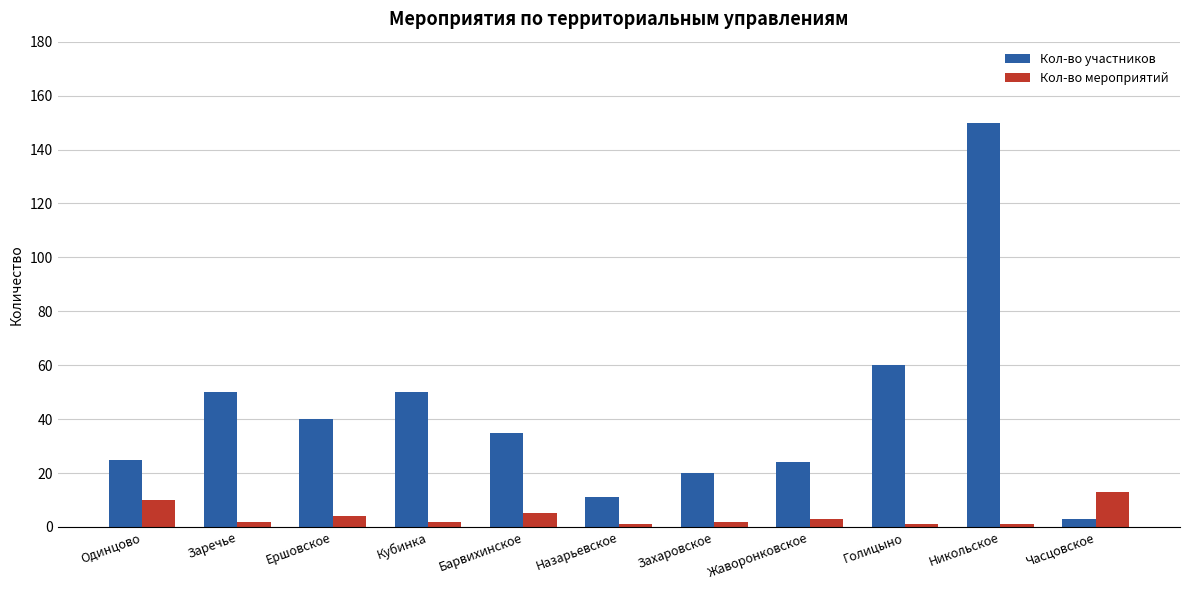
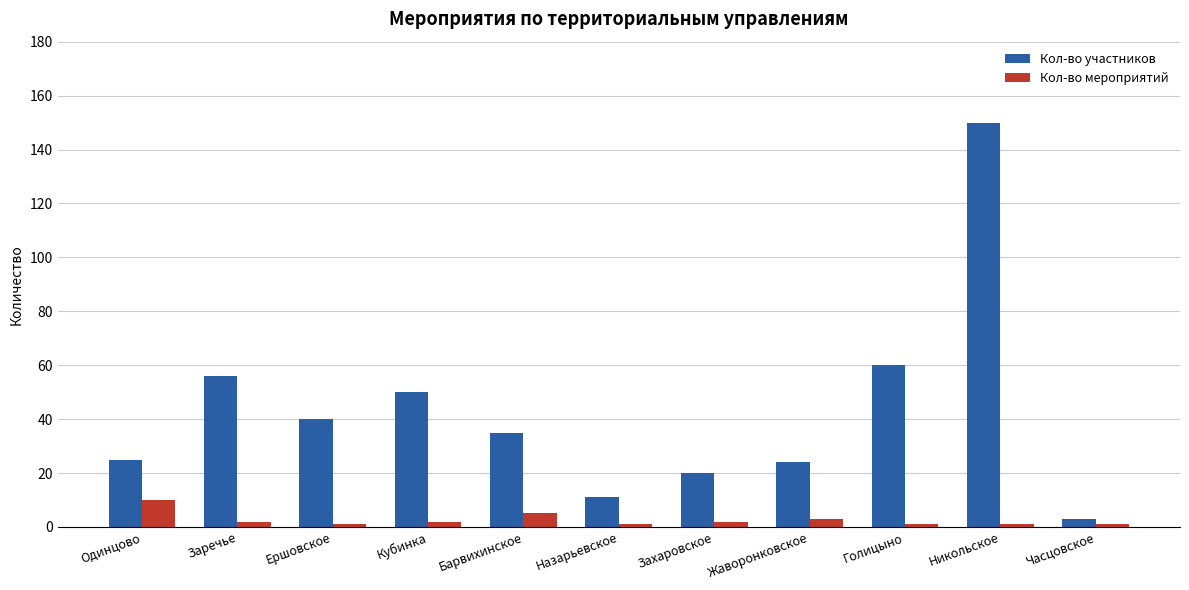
  {
    "Кол-во участников": {
      "Одинцово": 25,
-     "Заречье": 50,
+     "Заречье": 56,
      "Ершовское": 40,
      "Кубинка": 50,
      "Барвихинское": 35,
      "Назарьевское": 11,
      "Захаровское": 20,
      "Жаворонковское": 24,
      "Голицыно": 60,
      "Никольское": 150,
      "Часцовское": 3
    },
    "Кол-во мероприятий": {
      "Одинцово": 10,
      "Заречье": 2,
-     "Ершовское": 4,
+     "Ершовское": 1,
      "Кубинка": 2,
      "Барвихинское": 5,
      "Назарьевское": 1,
      "Захаровское": 2,
      "Жаворонковское": 3,
      "Голицыно": 1,
      "Никольское": 1,
-     "Часцовское": 13
+     "Часцовское": 1
    }
  }
